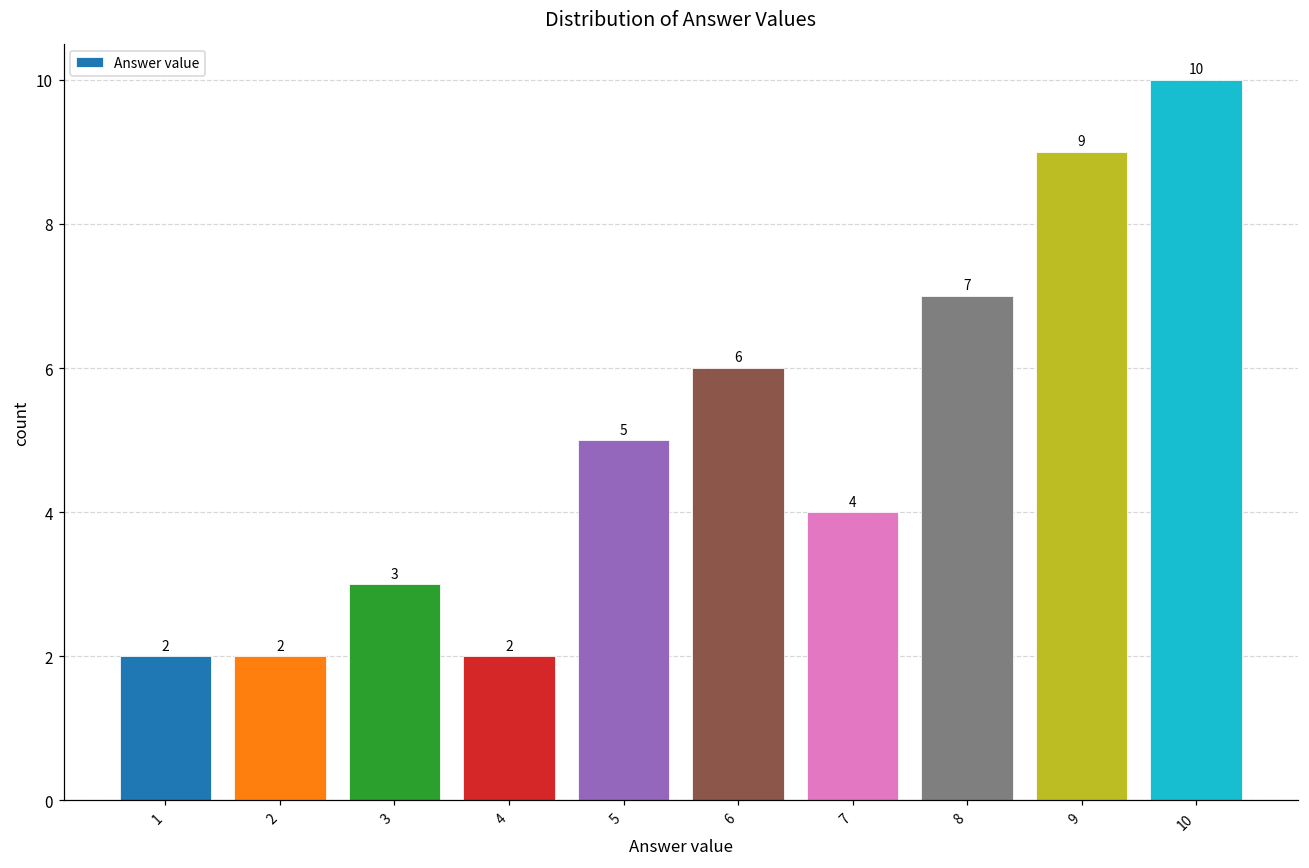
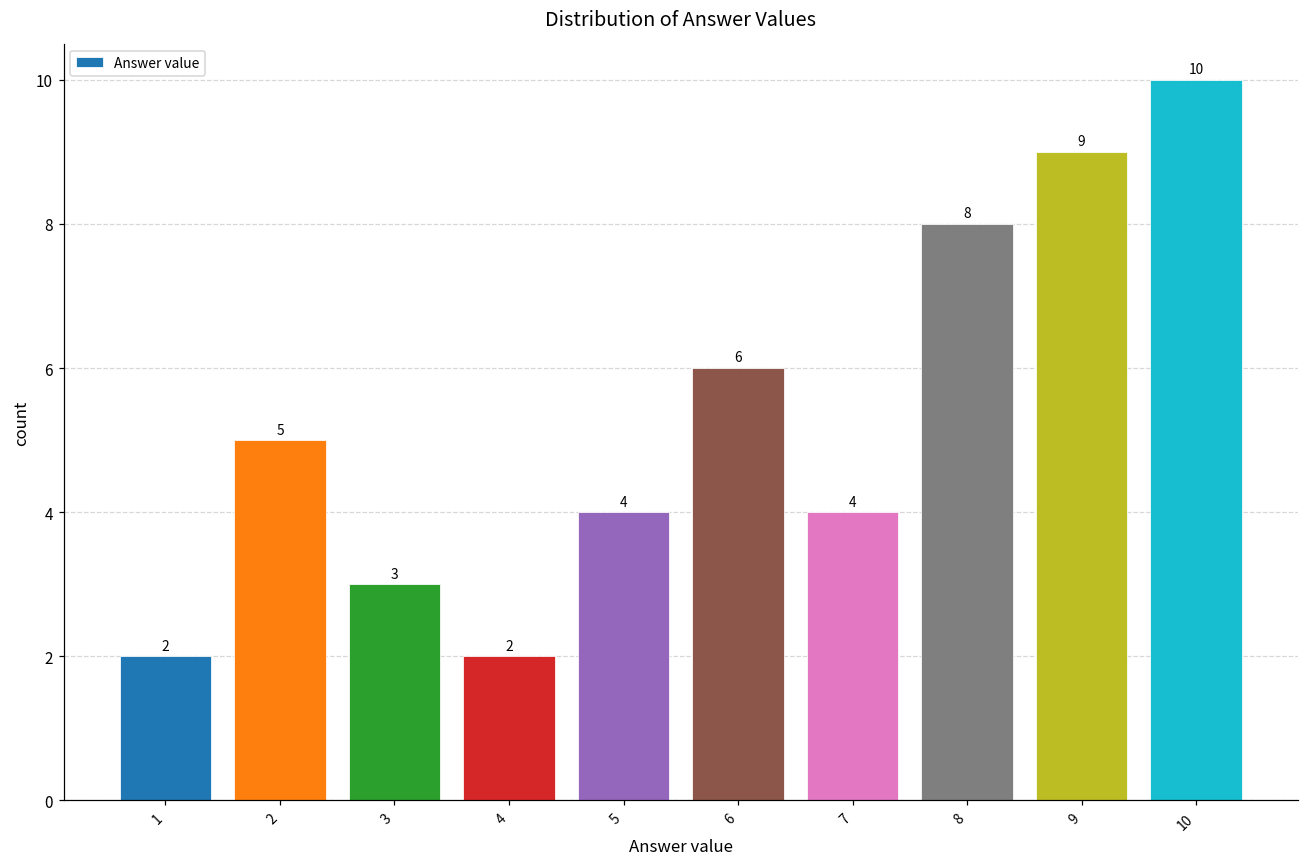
  {
    "1": 2,
-   "2": 2,
+   "2": 5,
    "3": 3,
    "4": 2,
-   "5": 5,
+   "5": 4,
    "6": 6,
    "7": 4,
-   "8": 7,
+   "8": 8,
    "9": 9,
    "10": 10
  }
